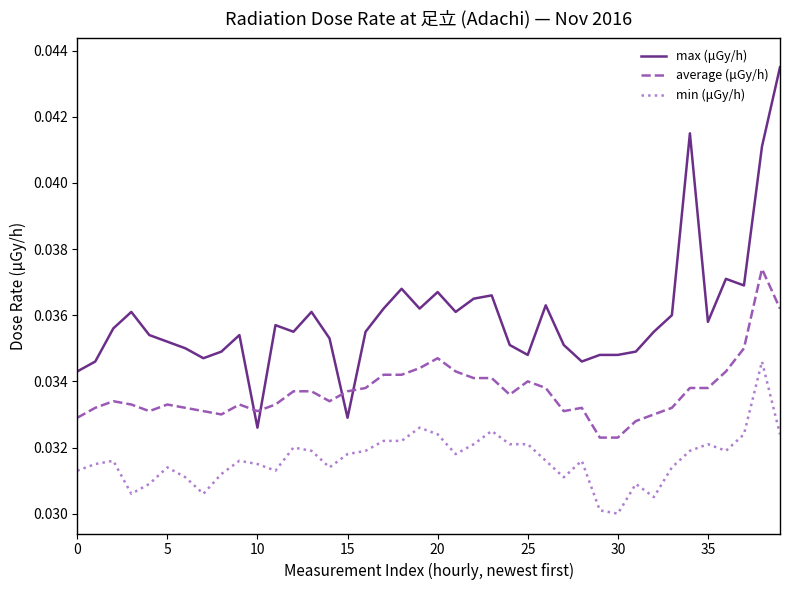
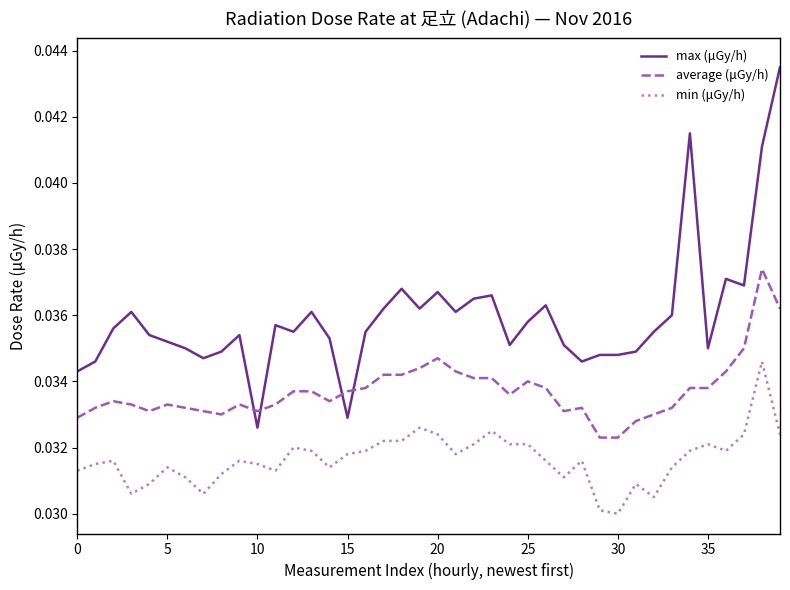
  {
    "max (μGy/h)": {
      "0": 0.0343,
      "5": 0.0352,
      "10": 0.0326,
      "15": 0.0329,
      "20": 0.0367,
-     "25": 0.0348,
+     "25": 0.0358,
      "30": 0.0348,
-     "35": 0.0358
+     "35": 0.0350
    }
  }
